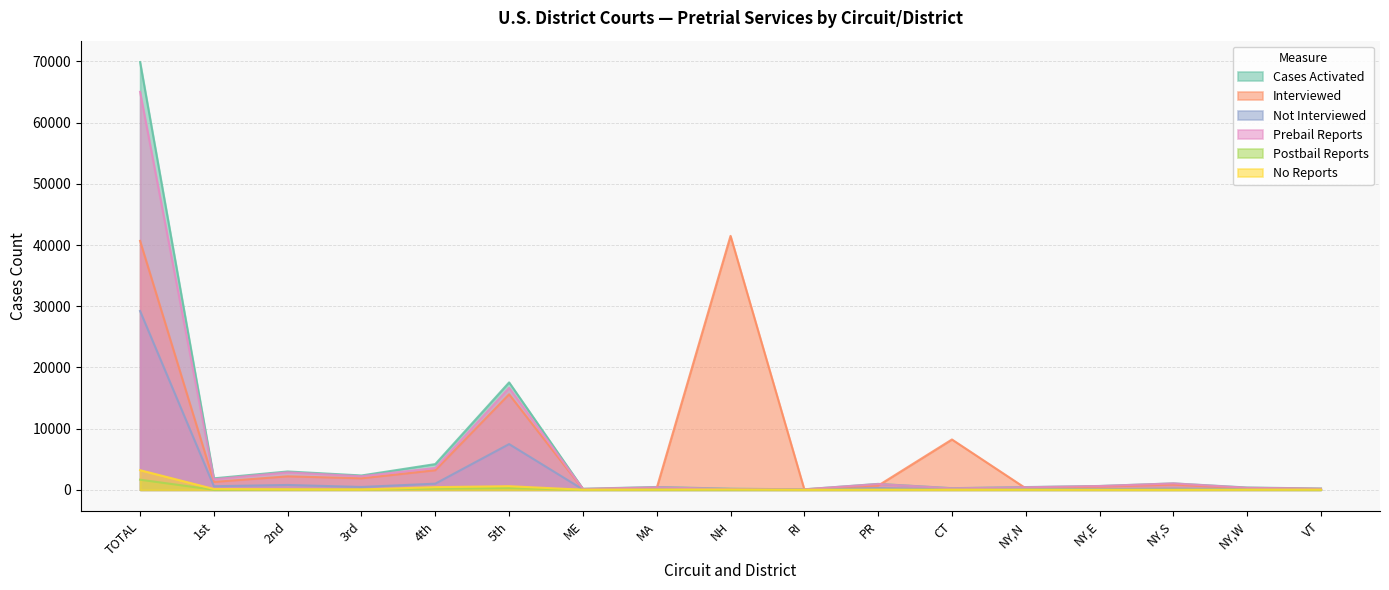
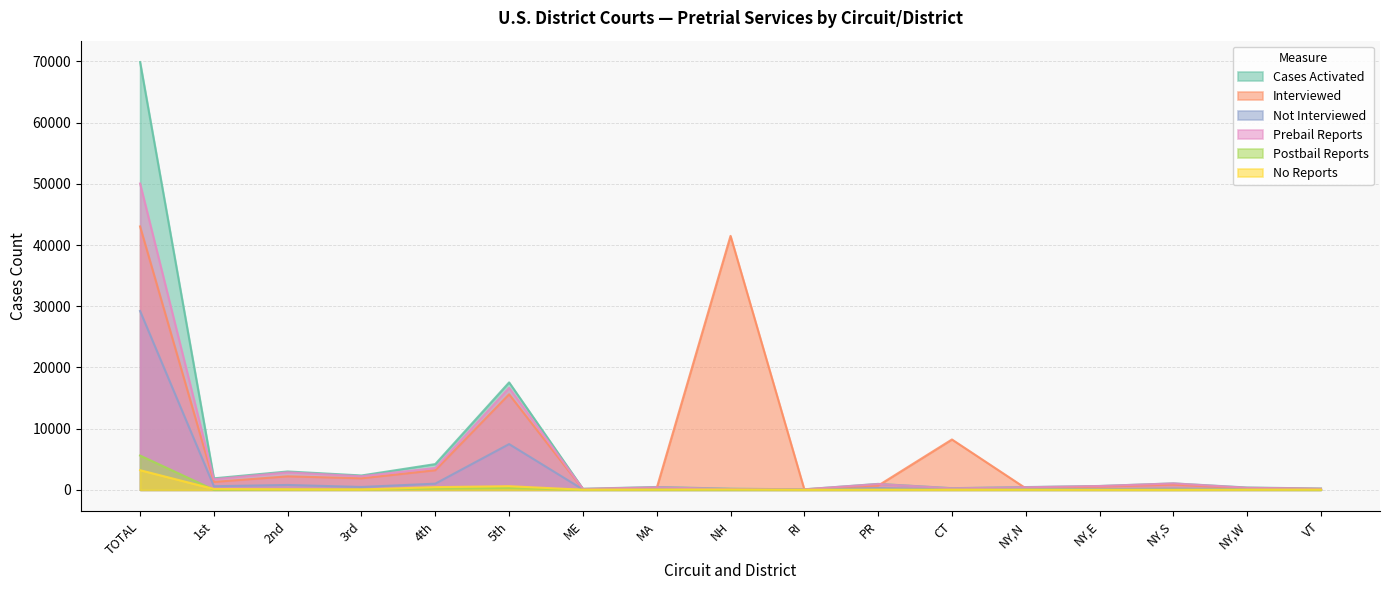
  {
    "Interviewed": {
-     "TOTAL": 41000,
+     "TOTAL": 43000,
      "1st": 1000,
      "2nd": 2000,
      "5th": 16000,
      "NH": 42000,
      "CT": 8000
    },
    "Prebail Reports": {
-     "TOTAL": 65000,
+     "TOTAL": 50000,
      "5th": 17000
    },
    "Postbail Reports": {
-     "TOTAL": 2000
+     "TOTAL": 6000
    },
    "No Reports": {
      "TOTAL": 3000
    }
  }
